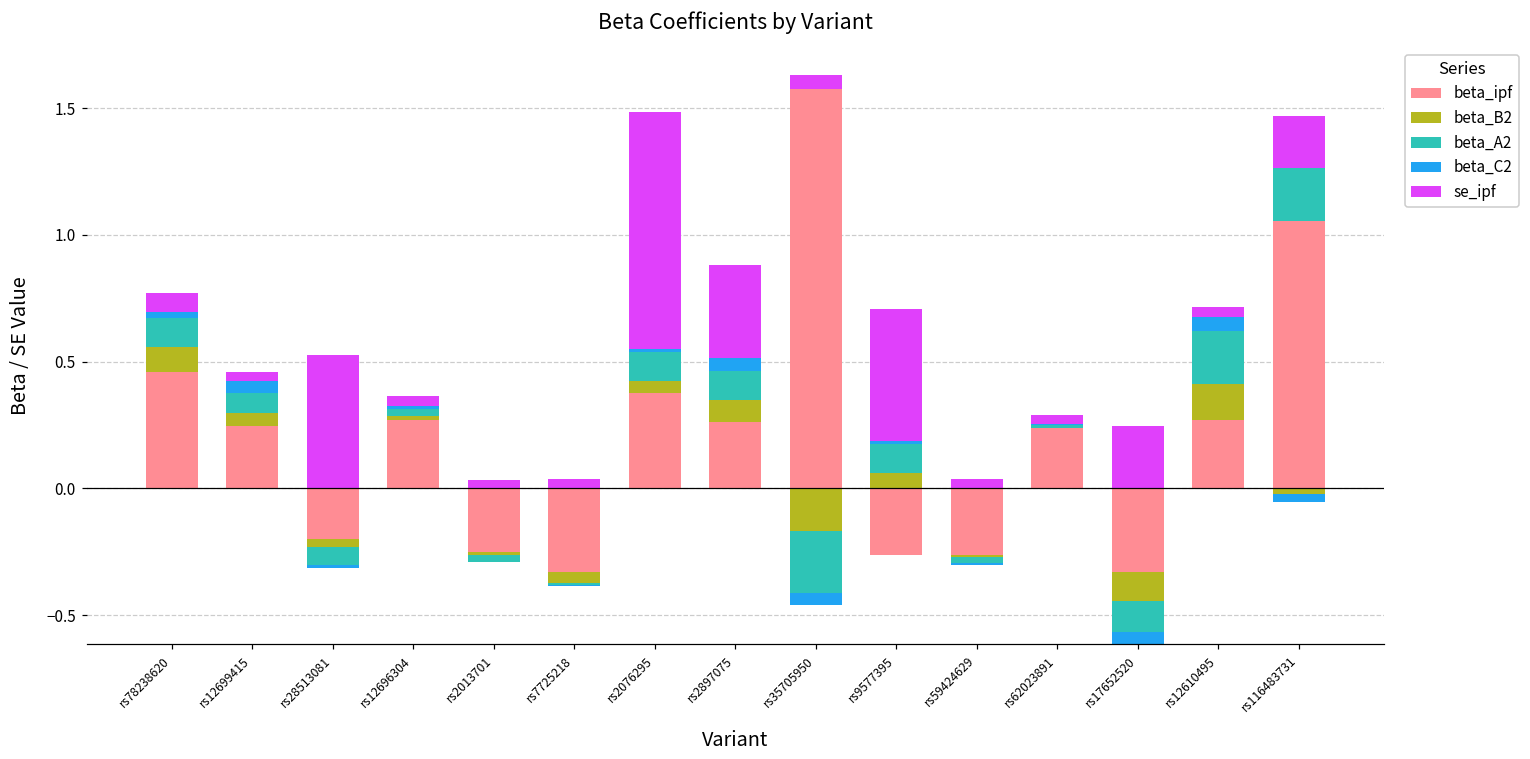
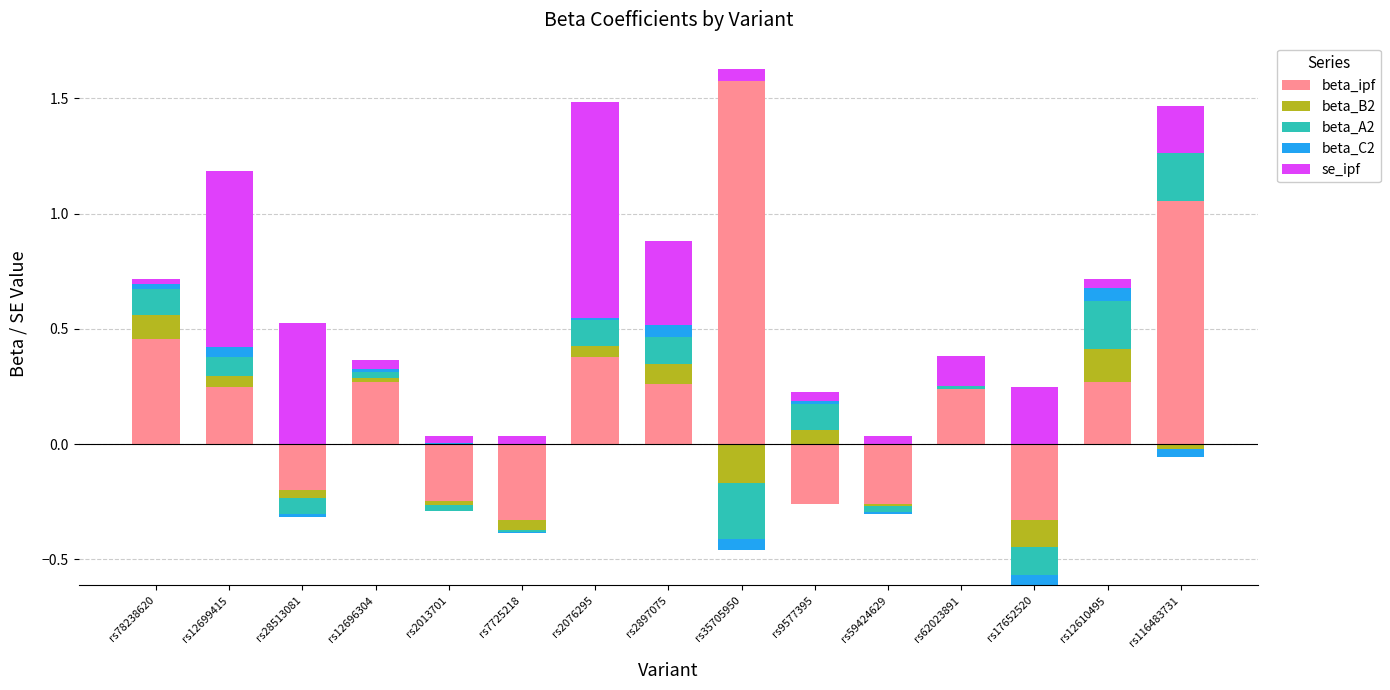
  {
    "se_ipf": {
-     "rs78238620": 0.07,
-     "rs12699415": 0.04,
+     "rs78238620": 0.02,
+     "rs12699415": 0.76,
      "rs28513081": 0.53,
      "rs12696304": 0.04,
      "rs2013701": 0.03,
      "rs7725218": 0.04,
      "rs2076295": 0.93,
      "rs2897075": 0.37,
      "rs35705950": 0.05,
-     "rs9577395": 0.52,
+     "rs9577395": 0.04,
      "rs59424629": 0.04,
-     "rs62023891": 0.04,
+     "rs62023891": 0.13,
      "rs17652520": 0.25,
      "rs12610495": 0.04,
      "rs116483731": 0.20
    }
  }
